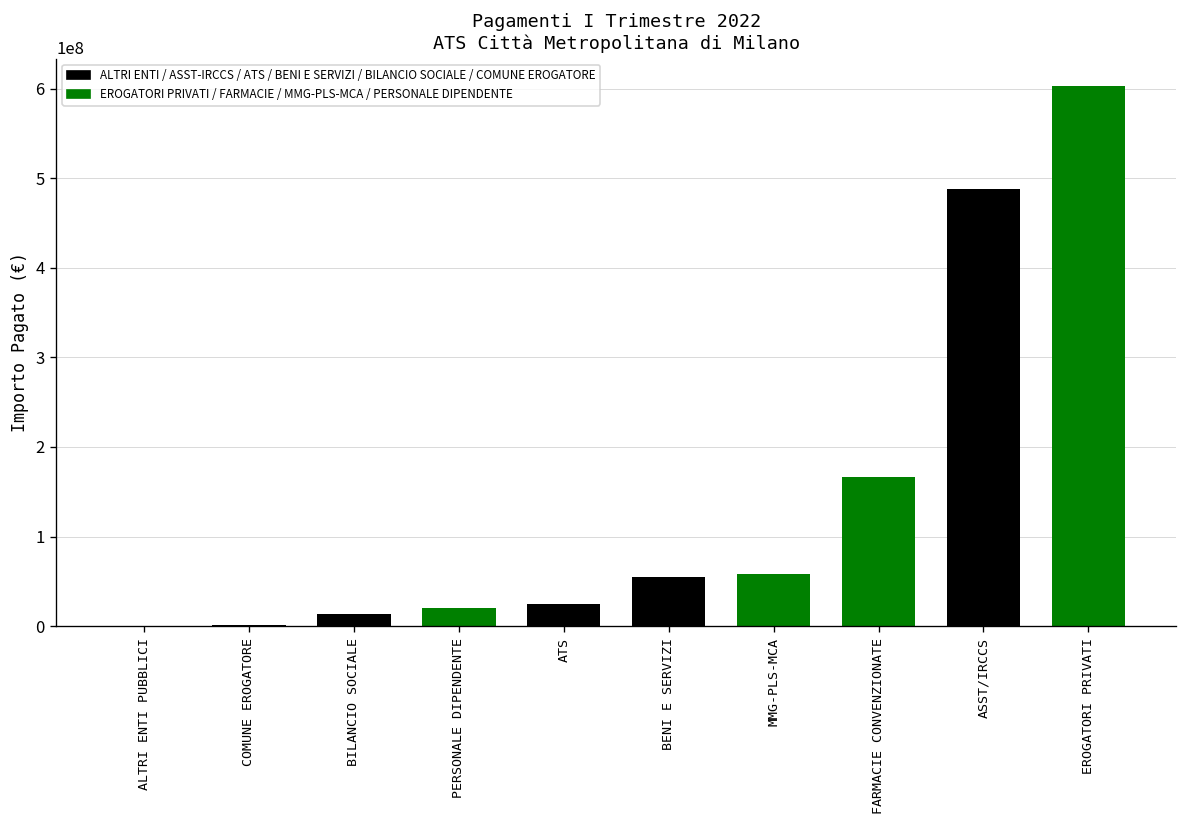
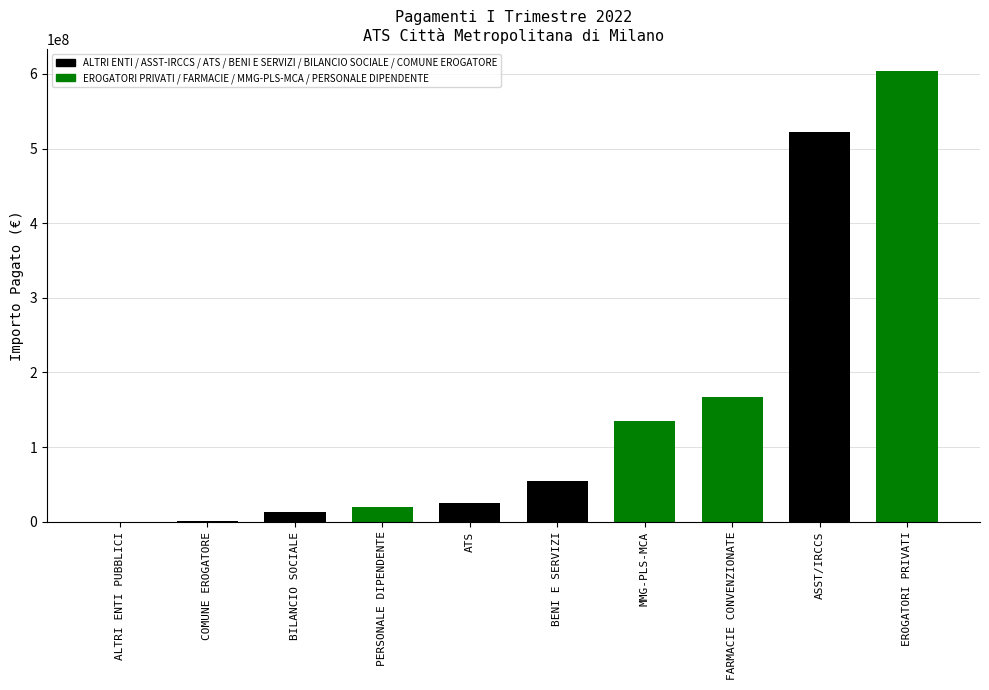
  {
    "BILANCIO SOCIALE": 10000000,
    "PERSONALE DIPENDENTE": 20000000,
    "ATS": 30000000,
    "BENI E SERVIZI": 60000000,
-   "MMG-PLS-MCA": 60000000,
+   "MMG-PLS-MCA": 130000000,
    "FARMACIE CONVENZIONATE": 170000000,
-   "ASST/IRCCS": 490000000,
+   "ASST/IRCCS": 520000000,
    "EROGATORI PRIVATI": 600000000
  }
